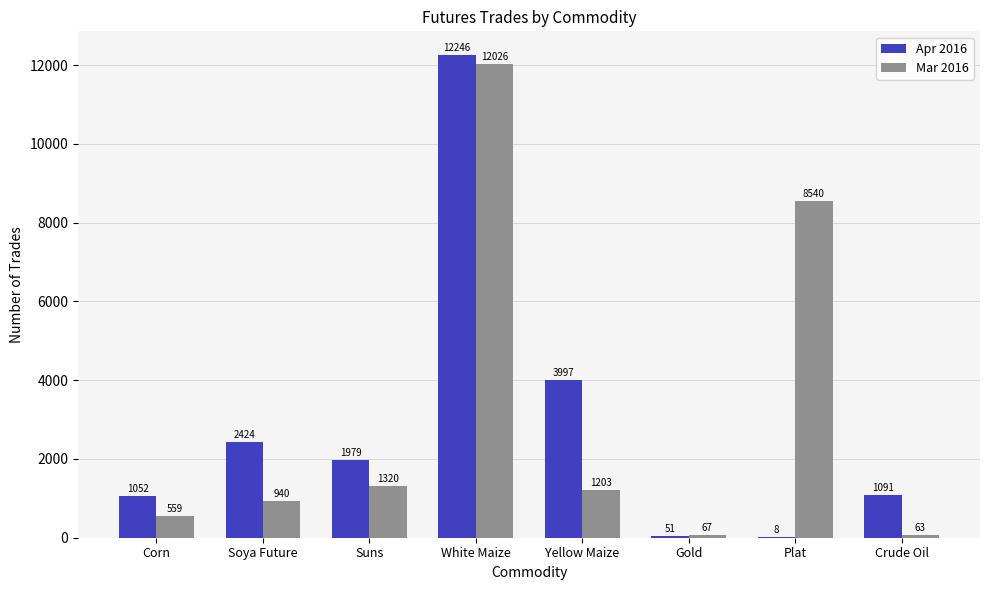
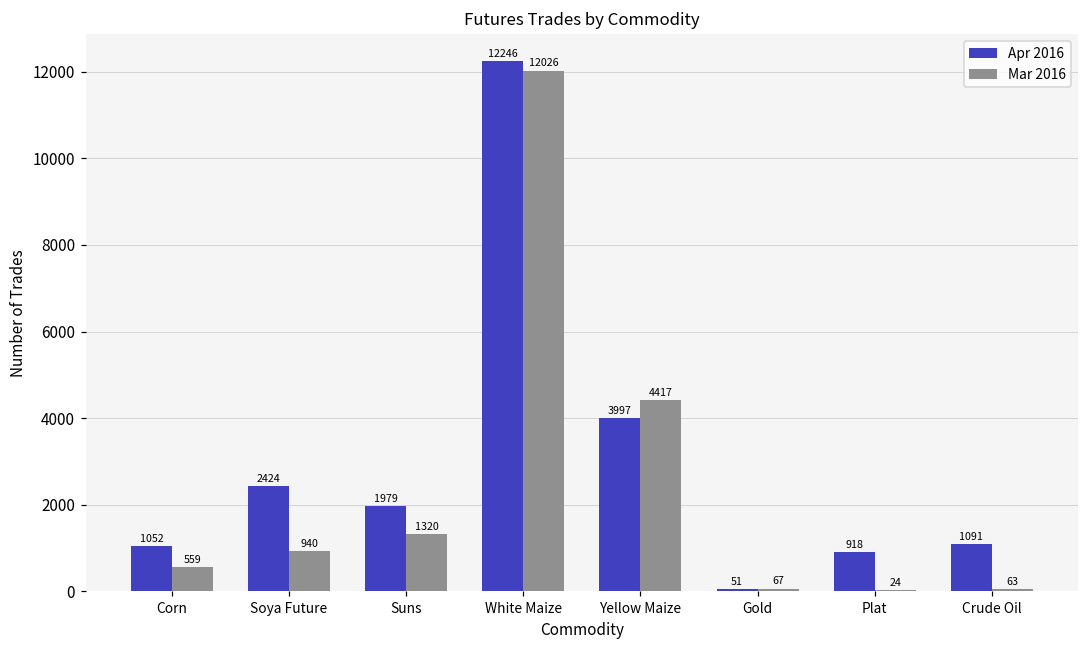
  {
    "Apr 2016": {
      "Corn": 1052,
      "Soya Future": 2424,
      "Suns": 1979,
      "White Maize": 12246,
      "Yellow Maize": 3997,
      "Gold": 51,
-     "Plat": 8,
+     "Plat": 918,
      "Crude Oil": 1091
    },
    "Mar 2016": {
      "Corn": 559,
      "Soya Future": 940,
      "Suns": 1320,
      "White Maize": 12026,
-     "Yellow Maize": 1203,
+     "Yellow Maize": 4417,
      "Gold": 67,
-     "Plat": 8540,
+     "Plat": 24,
      "Crude Oil": 63
    }
  }
